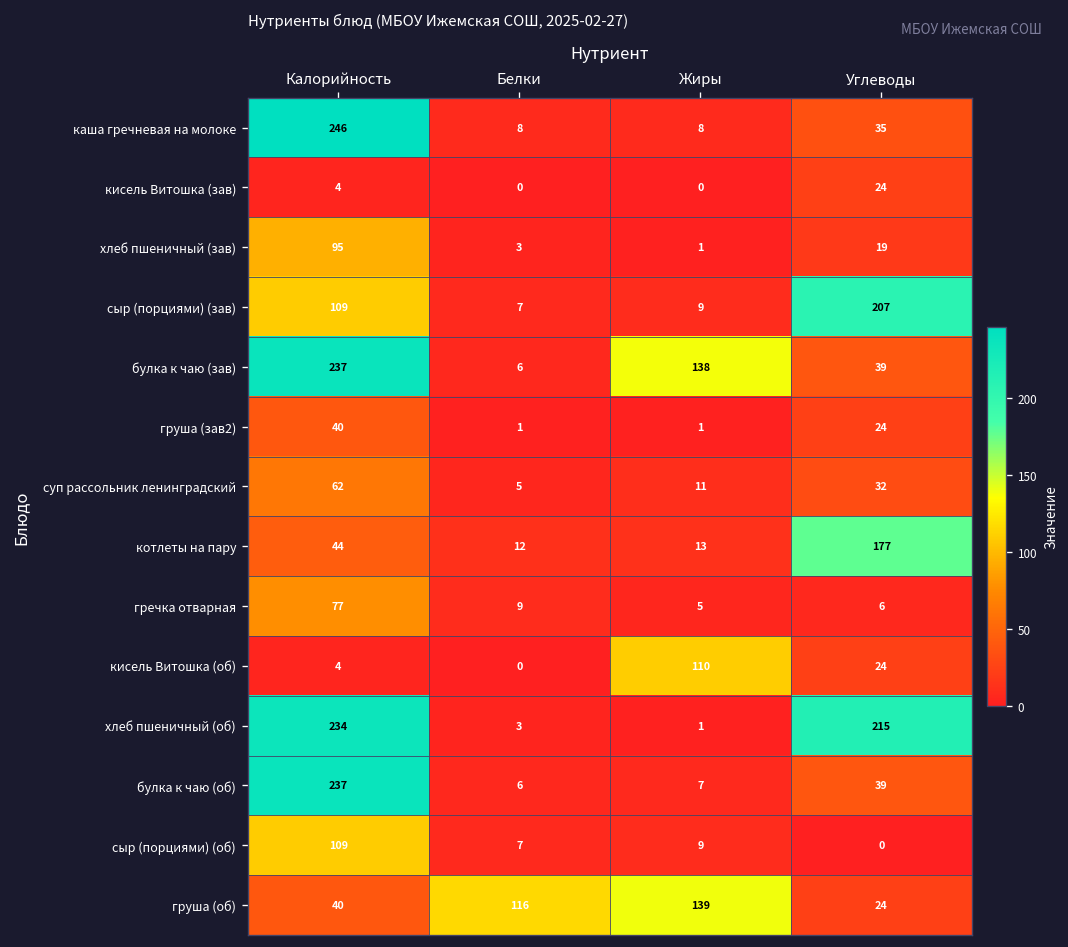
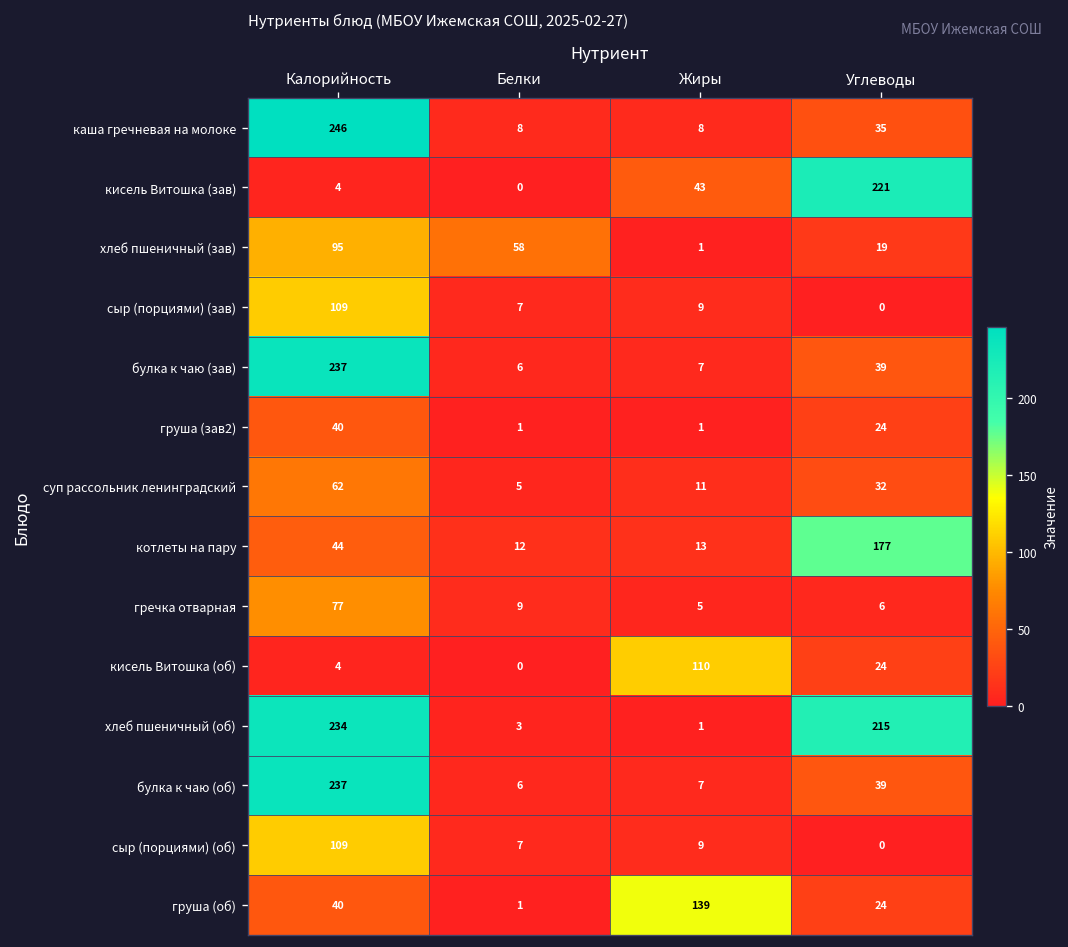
  {
    "каша гречневая на молоке": {
      "Калорийность": 246,
      "Белки": 8,
      "Жиры": 8,
      "Углеводы": 35
    },
    "кисель Витошка (зав)": {
      "Калорийность": 4,
      "Белки": 0,
-     "Жиры": 0,
-     "Углеводы": 24
+     "Жиры": 43,
+     "Углеводы": 221
    },
    "хлеб пшеничный (зав)": {
      "Калорийность": 95,
-     "Белки": 3,
+     "Белки": 58,
      "Жиры": 1,
      "Углеводы": 19
    },
    "сыр (порциями) (зав)": {
      "Калорийность": 109,
      "Белки": 7,
      "Жиры": 9,
-     "Углеводы": 207
+     "Углеводы": 0
    },
    "булка к чаю (зав)": {
      "Калорийность": 237,
      "Белки": 6,
-     "Жиры": 138,
+     "Жиры": 7,
      "Углеводы": 39
    },
    "груша (зав2)": {
      "Калорийность": 40,
      "Белки": 1,
      "Жиры": 1,
      "Углеводы": 24
    },
    "суп рассольник ленинградский": {
      "Калорийность": 62,
      "Белки": 5,
      "Жиры": 11,
      "Углеводы": 32
    },
    "котлеты на пару": {
      "Калорийность": 44,
      "Белки": 12,
      "Жиры": 13,
      "Углеводы": 177
    },
    "гречка отварная": {
      "Калорийность": 77,
      "Белки": 9,
      "Жиры": 5,
      "Углеводы": 6
    },
    "кисель Витошка (об)": {
      "Калорийность": 4,
      "Белки": 0,
      "Жиры": 110,
      "Углеводы": 24
    },
    "хлеб пшеничный (об)": {
      "Калорийность": 234,
      "Белки": 3,
      "Жиры": 1,
      "Углеводы": 215
    },
    "булка к чаю (об)": {
      "Калорийность": 237,
      "Белки": 6,
      "Жиры": 7,
      "Углеводы": 39
    },
    "сыр (порциями) (об)": {
      "Калорийность": 109,
      "Белки": 7,
      "Жиры": 9,
      "Углеводы": 0
    },
    "груша (об)": {
      "Калорийность": 40,
-     "Белки": 116,
+     "Белки": 1,
      "Жиры": 139,
      "Углеводы": 24
    }
  }
